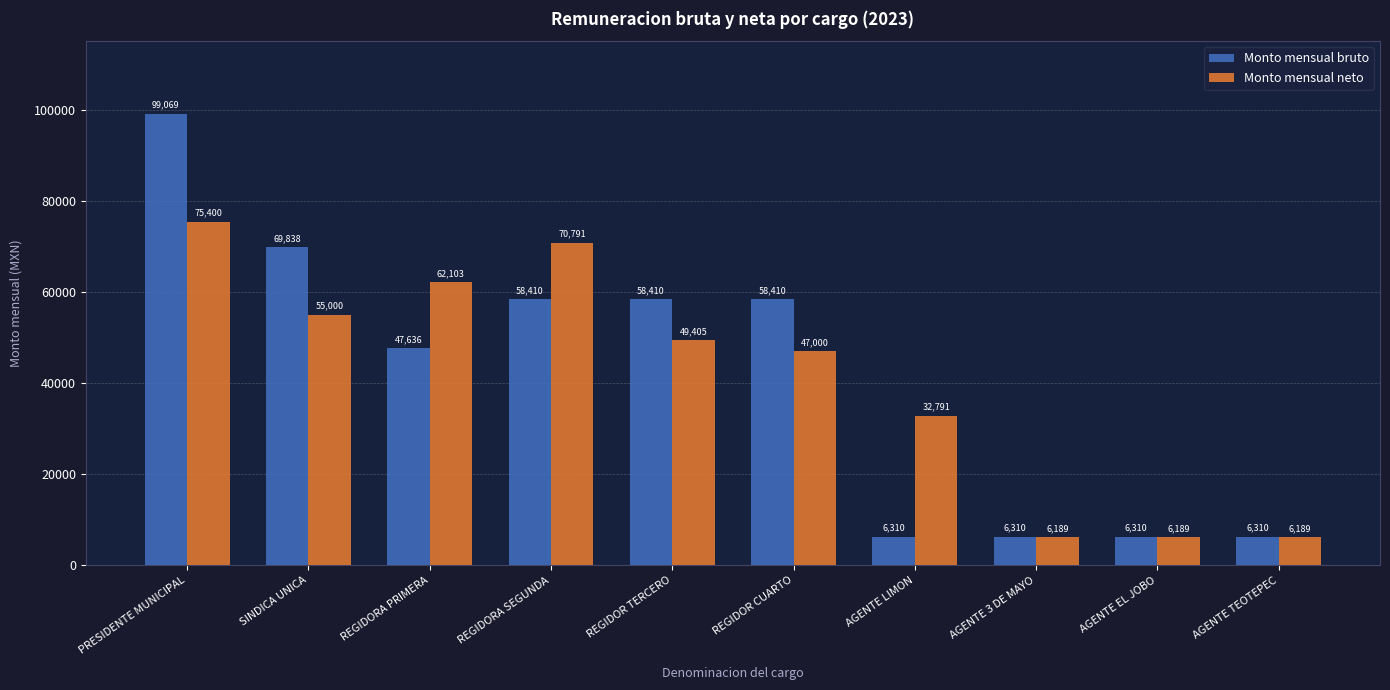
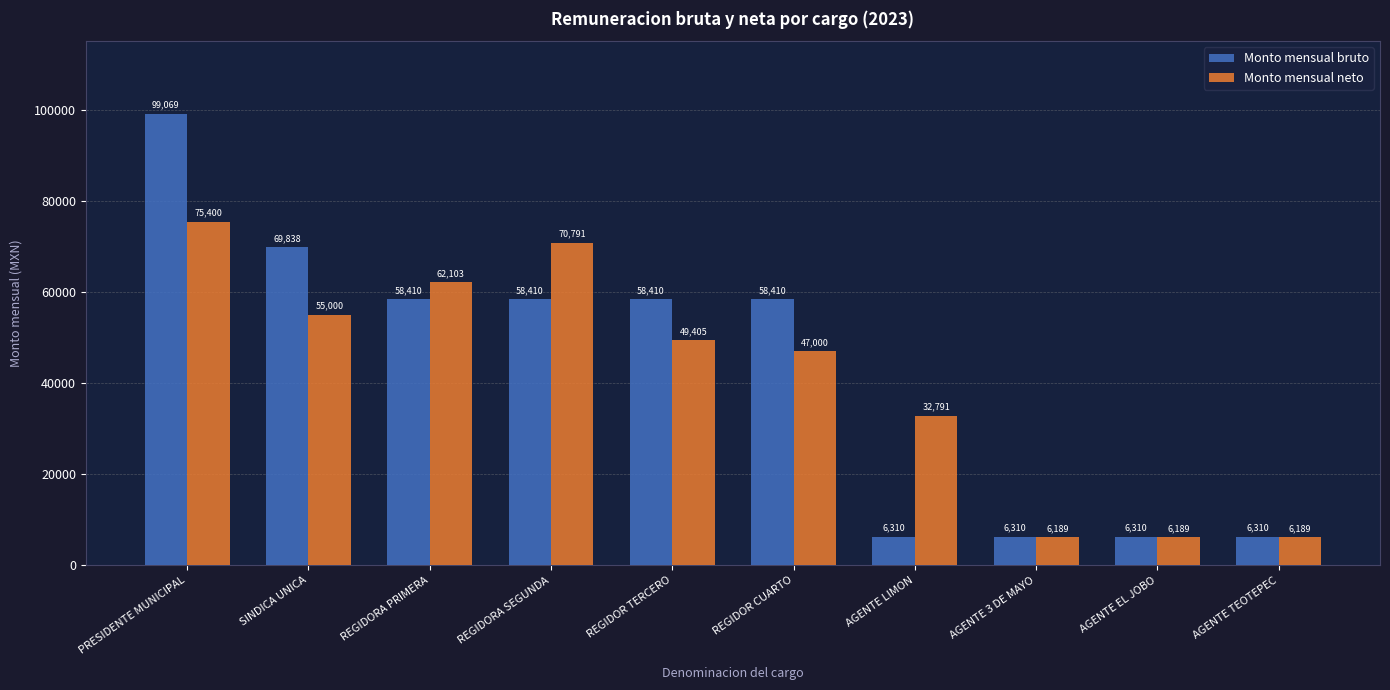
  {
    "Monto mensual bruto": {
      "PRESIDENTE MUNICIPAL": "99,069",
      "SINDICA UNICA": "69,838",
-     "REGIDORA PRIMERA": "47,636",
+     "REGIDORA PRIMERA": "58,410",
      "REGIDORA SEGUNDA": "58,410",
      "REGIDOR TERCERO": "58,410",
      "REGIDOR CUARTO": "58,410",
      "AGENTE LIMON": "6,310",
      "AGENTE 3 DE MAYO": "6,310",
      "AGENTE EL JOBO": "6,310",
      "AGENTE TEOTEPEC": "6,310"
    },
    "Monto mensual neto": {
      "PRESIDENTE MUNICIPAL": "75,400",
      "SINDICA UNICA": "55,000",
      "REGIDORA PRIMERA": "62,103",
      "REGIDORA SEGUNDA": "70,791",
      "REGIDOR TERCERO": "49,405",
      "REGIDOR CUARTO": "47,000",
      "AGENTE LIMON": "32,791",
      "AGENTE 3 DE MAYO": "6,189",
      "AGENTE EL JOBO": "6,189",
      "AGENTE TEOTEPEC": "6,189"
    }
  }
